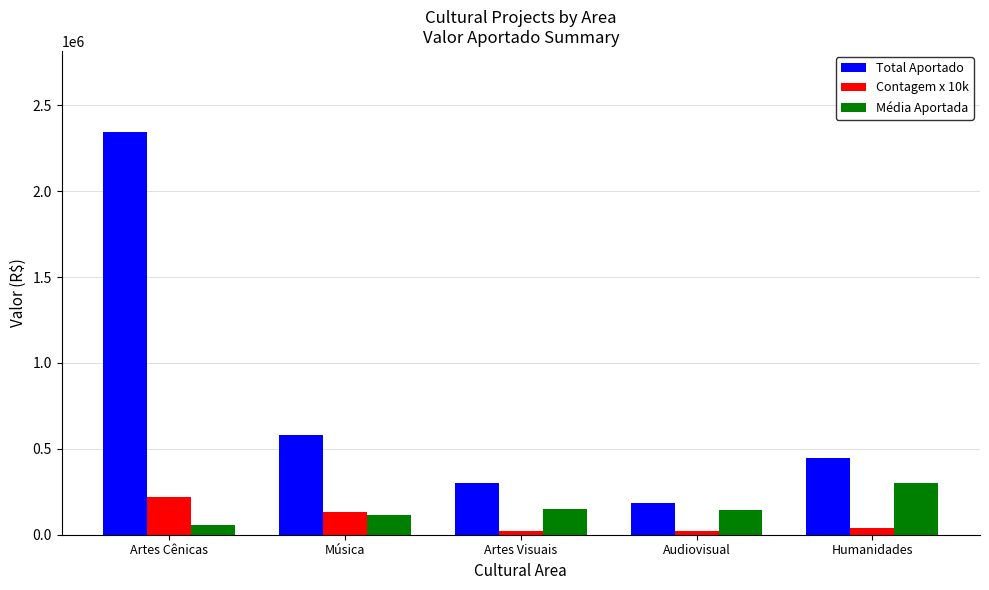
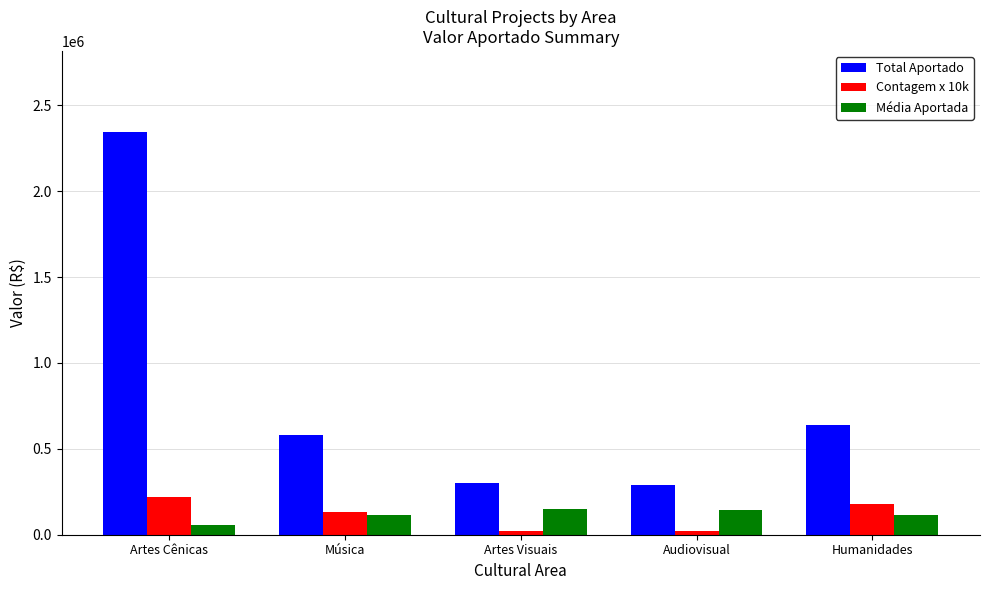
  {
    "Total Aportado": {
      "Artes Cênicas": 2350000,
      "Música": 580000,
      "Artes Visuais": 300000,
-     "Audiovisual": 180000,
-     "Humanidades": 450000
+     "Audiovisual": 290000,
+     "Humanidades": 640000
    },
    "Contagem x 10k": {
      "Artes Cênicas": 220000,
      "Música": 130000,
      "Artes Visuais": 20000,
      "Audiovisual": 20000,
-     "Humanidades": 40000
+     "Humanidades": 180000
    },
    "Média Aportada": {
      "Artes Cênicas": 60000,
      "Música": 120000,
      "Artes Visuais": 150000,
      "Audiovisual": 140000,
-     "Humanidades": 300000
+     "Humanidades": 110000
    }
  }
